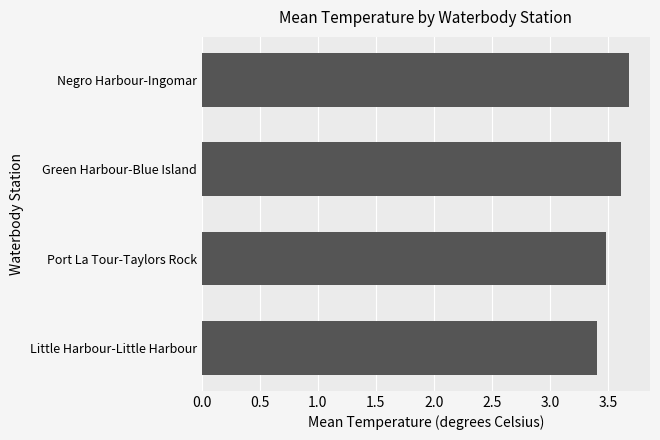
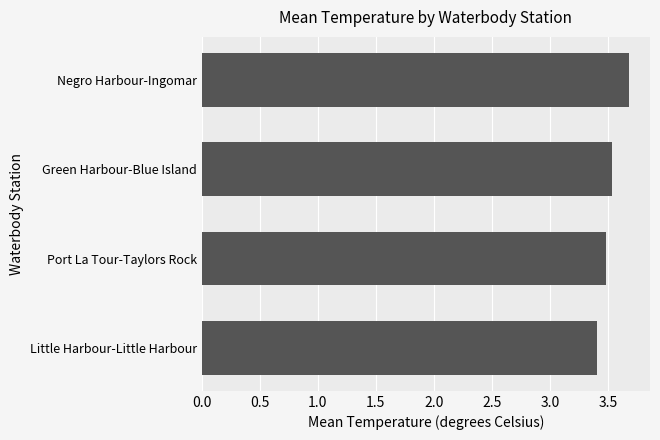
  {
    "Negro Harbour-Ingomar": 3.68,
-   "Green Harbour-Blue Island": 3.61,
+   "Green Harbour-Blue Island": 3.54,
    "Port La Tour-Taylors Rock": 3.49,
    "Little Harbour-Little Harbour": 3.41
  }
